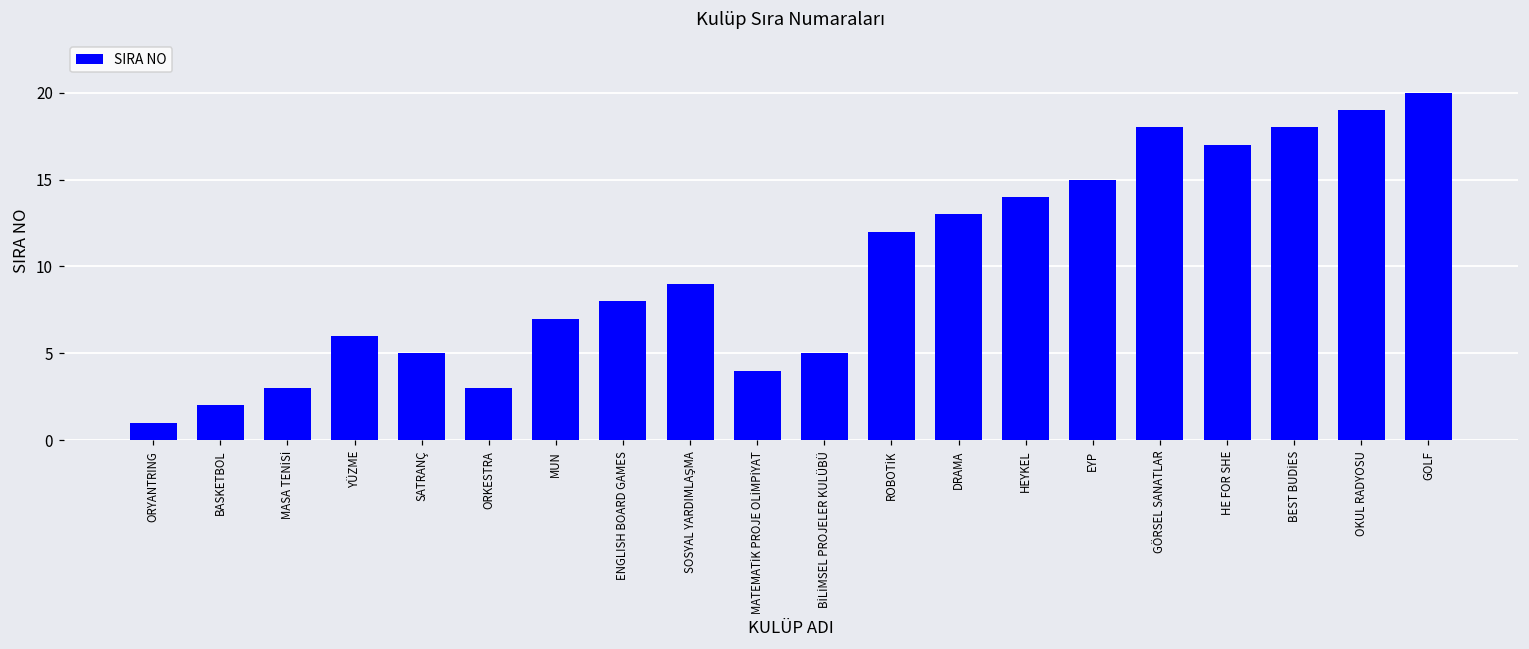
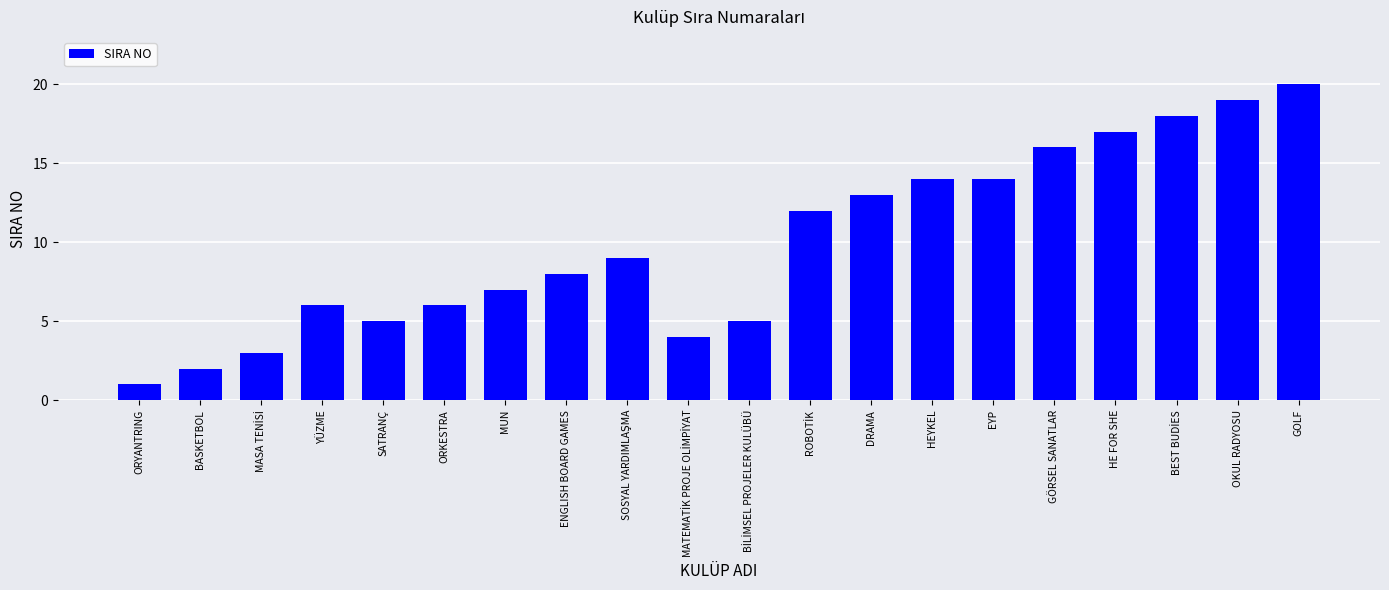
  {
    "ORYANTRING": 1,
    "BASKETBOL": 2,
    "MASA TENİSİ": 3,
    "YÜZME": 6,
    "SATRANÇ": 5,
-   "ORKESTRA": 3,
+   "ORKESTRA": 6,
    "MUN": 7,
    "ENGLISH BOARD GAMES": 8,
    "SOSYAL YARDIMLAŞMA": 9,
    "MATEMATİK PROJE OLİMPİYAT": 4,
    "BİLİMSEL PROJELER KULÜBÜ": 5,
    "ROBOTİK": 12,
    "DRAMA": 13,
    "HEYKEL": 14,
-   "EYP": 15,
-   "GÖRSEL SANATLAR": 18,
+   "EYP": 14,
+   "GÖRSEL SANATLAR": 16,
    "HE FOR SHE": 17,
    "BEST BUDİES": 18,
    "OKUL RADYOSU": 19,
    "GOLF": 20
  }
